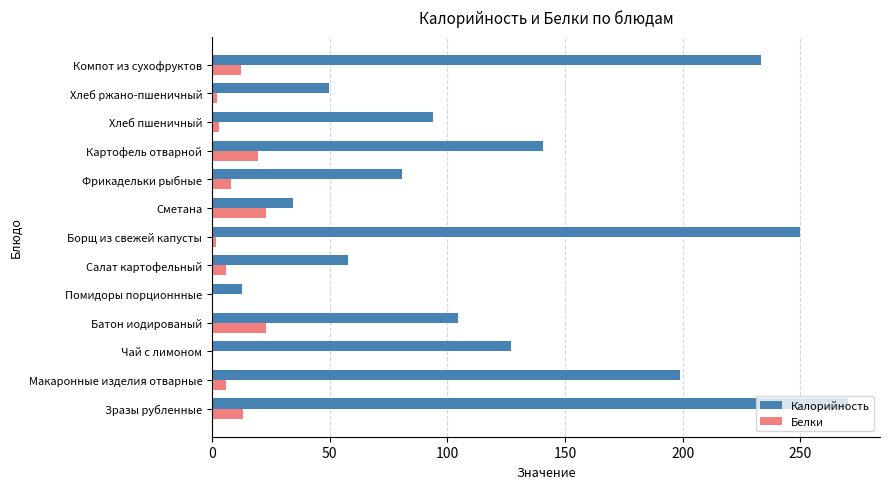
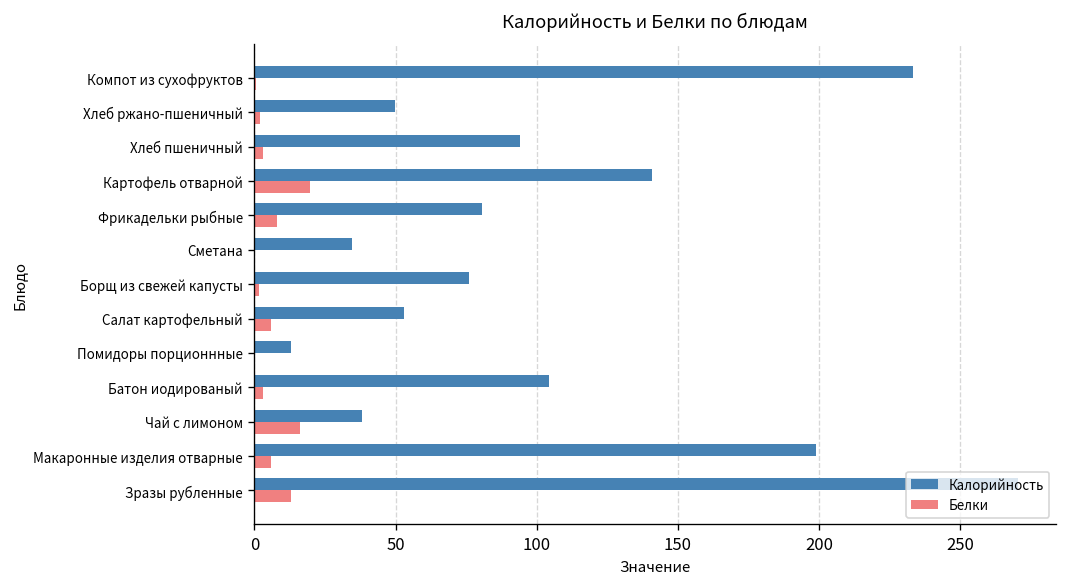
  {
    "Калорийность": {
      "Компот из сухофруктов": 233,
      "Хлеб ржано-пшеничный": 50,
      "Хлеб пшеничный": 94,
      "Картофель отварной": 141,
      "Фрикадельки рыбные": 81,
      "Сметана": 35,
-     "Борщ из свежей капусты": 250,
-     "Салат картофельный": 58,
+     "Борщ из свежей капусты": 76,
+     "Салат картофельный": 53,
      "Помидоры порционнные": 13,
      "Батон иодированый": 104,
-     "Чай с лимоном": 127,
+     "Чай с лимоном": 38,
      "Макаронные изделия отварные": 199
    },
    "Белки": {
-     "Компот из сухофруктов": 12,
+     "Компот из сухофруктов": 1,
      "Хлеб ржано-пшеничный": 2,
      "Хлеб пшеничный": 3,
      "Картофель отварной": 20,
      "Фрикадельки рыбные": 8,
-     "Сметана": 23,
+     "Сметана": 0,
      "Борщ из свежей капусты": 2,
      "Салат картофельный": 6,
-     "Батон иодированый": 23,
-     "Чай с лимоном": 0,
+     "Батон иодированый": 3,
+     "Чай с лимоном": 16,
      "Макаронные изделия отварные": 6,
      "Зразы рубленные": 13
    }
  }
